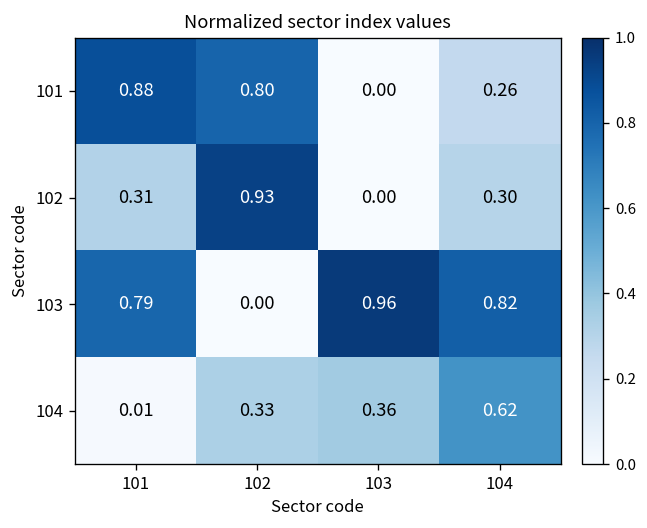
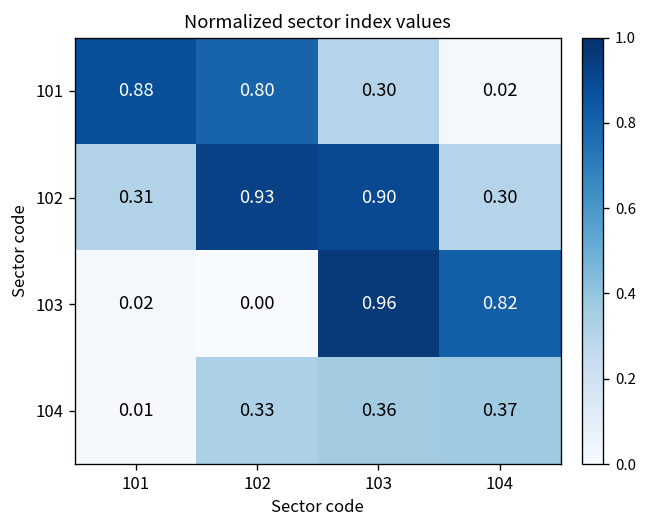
  {
    "101": {
      "101": 0.88,
      "102": 0.80,
-     "103": 0.00,
-     "104": 0.26
+     "103": 0.30,
+     "104": 0.02
    },
    "102": {
      "101": 0.31,
      "102": 0.93,
-     "103": 0.00,
+     "103": 0.90,
      "104": 0.30
    },
    "103": {
-     "101": 0.79,
+     "101": 0.02,
      "102": 0.00,
      "103": 0.96,
      "104": 0.82
    },
    "104": {
      "101": 0.01,
      "102": 0.33,
      "103": 0.36,
-     "104": 0.62
+     "104": 0.37
    }
  }
